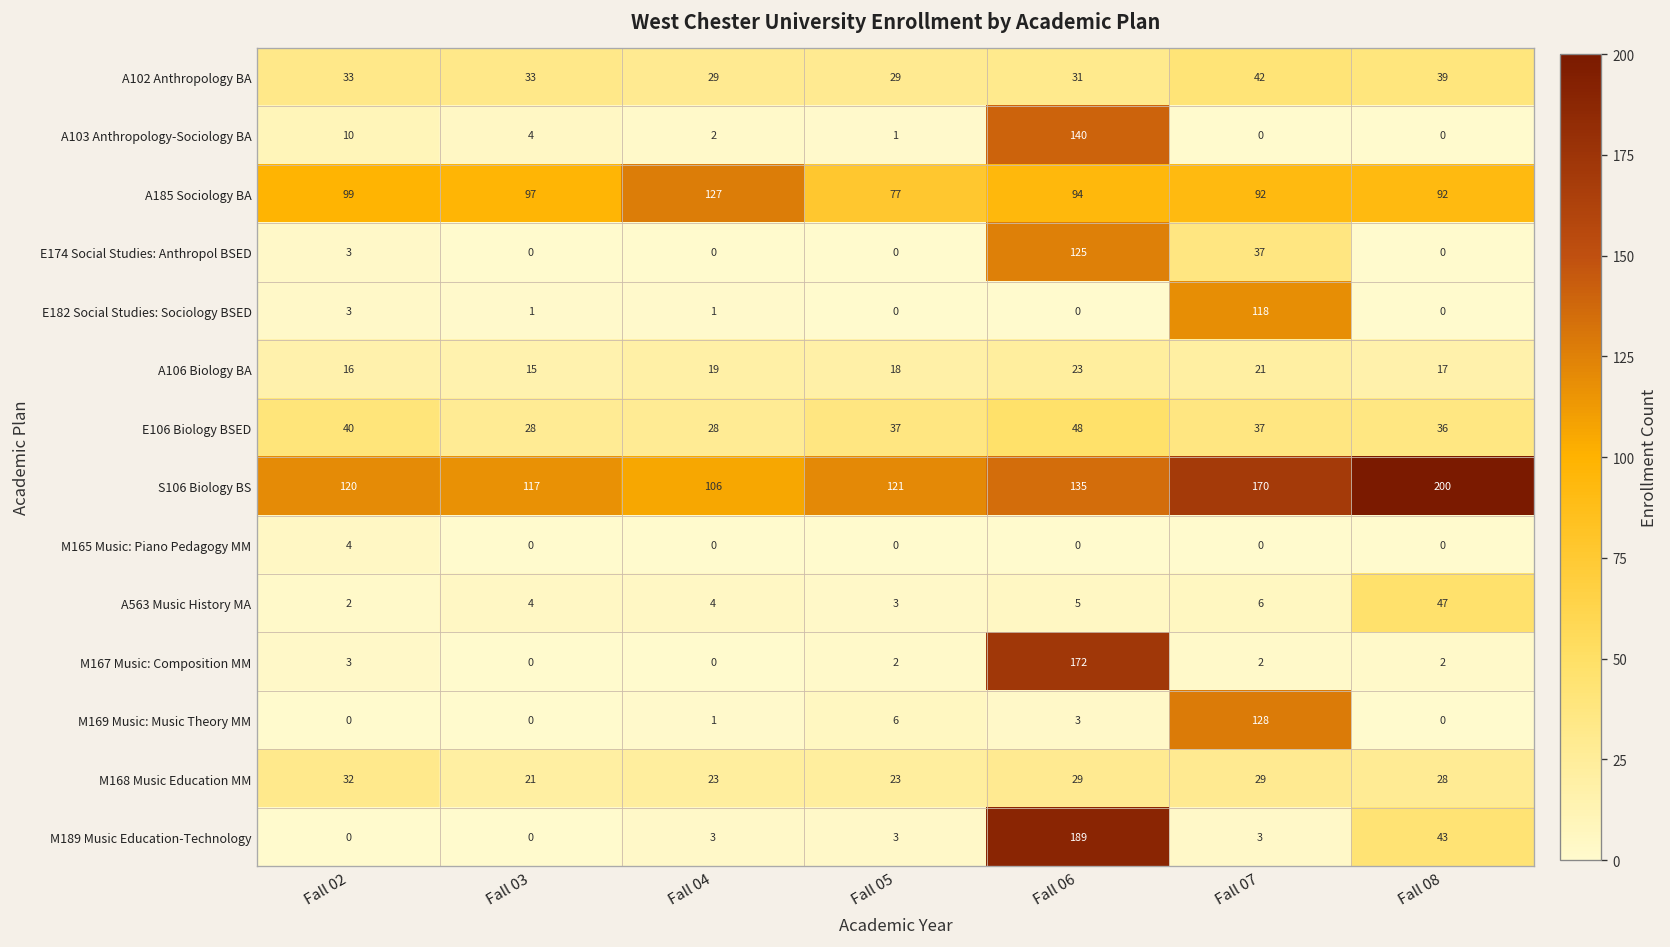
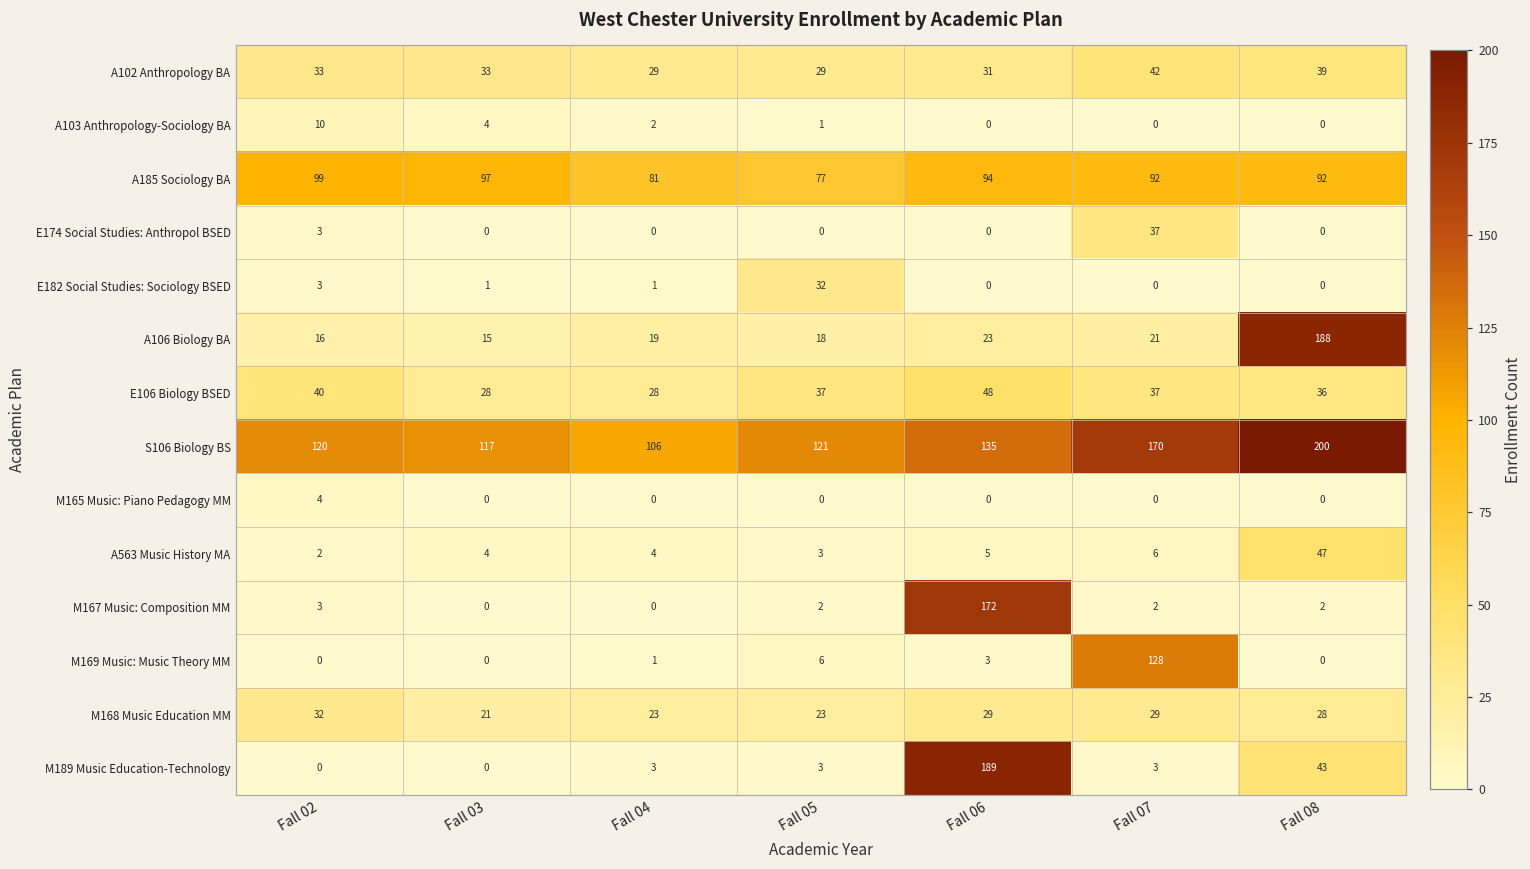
  {
    "A102 Anthropology BA": {
      "Fall 02": 33,
      "Fall 03": 33,
      "Fall 04": 29,
      "Fall 05": 29,
      "Fall 06": 31,
      "Fall 07": 42,
      "Fall 08": 39
    },
    "A103 Anthropology-Sociology BA": {
      "Fall 02": 10,
      "Fall 03": 4,
      "Fall 04": 2,
      "Fall 05": 1,
-     "Fall 06": 140,
+     "Fall 06": 0,
      "Fall 07": 0,
      "Fall 08": 0
    },
    "A185 Sociology BA": {
      "Fall 02": 99,
      "Fall 03": 97,
-     "Fall 04": 127,
+     "Fall 04": 81,
      "Fall 05": 77,
      "Fall 06": 94,
      "Fall 07": 92,
      "Fall 08": 92
    },
    "E174 Social Studies: Anthropol BSED": {
      "Fall 02": 3,
      "Fall 03": 0,
      "Fall 04": 0,
      "Fall 05": 0,
-     "Fall 06": 125,
+     "Fall 06": 0,
      "Fall 07": 37,
      "Fall 08": 0
    },
    "E182 Social Studies: Sociology BSED": {
      "Fall 02": 3,
      "Fall 03": 1,
      "Fall 04": 1,
-     "Fall 05": 0,
+     "Fall 05": 32,
      "Fall 06": 0,
-     "Fall 07": 118,
+     "Fall 07": 0,
      "Fall 08": 0
    },
    "A106 Biology BA": {
      "Fall 02": 16,
      "Fall 03": 15,
      "Fall 04": 19,
      "Fall 05": 18,
      "Fall 06": 23,
      "Fall 07": 21,
-     "Fall 08": 17
+     "Fall 08": 188
    },
    "E106 Biology BSED": {
      "Fall 02": 40,
      "Fall 03": 28,
      "Fall 04": 28,
      "Fall 05": 37,
      "Fall 06": 48,
      "Fall 07": 37,
      "Fall 08": 36
    },
    "S106 Biology BS": {
      "Fall 02": 120,
      "Fall 03": 117,
      "Fall 04": 106,
      "Fall 05": 121,
      "Fall 06": 135,
      "Fall 07": 170,
      "Fall 08": 200
    },
    "M165 Music: Piano Pedagogy MM": {
      "Fall 02": 4,
      "Fall 03": 0,
      "Fall 04": 0,
      "Fall 05": 0,
      "Fall 06": 0,
      "Fall 07": 0,
      "Fall 08": 0
    },
    "A563 Music History MA": {
      "Fall 02": 2,
      "Fall 03": 4,
      "Fall 04": 4,
      "Fall 05": 3,
      "Fall 06": 5,
      "Fall 07": 6,
      "Fall 08": 47
    },
    "M167 Music: Composition MM": {
      "Fall 02": 3,
      "Fall 03": 0,
      "Fall 04": 0,
      "Fall 05": 2,
      "Fall 06": 172,
      "Fall 07": 2,
      "Fall 08": 2
    },
    "M169 Music: Music Theory MM": {
      "Fall 02": 0,
      "Fall 03": 0,
      "Fall 04": 1,
      "Fall 05": 6,
      "Fall 06": 3,
      "Fall 07": 128,
      "Fall 08": 0
    },
    "M168 Music Education MM": {
      "Fall 02": 32,
      "Fall 03": 21,
      "Fall 04": 23,
      "Fall 05": 23,
      "Fall 06": 29,
      "Fall 07": 29,
      "Fall 08": 28
    },
    "M189 Music Education-Technology": {
      "Fall 02": 0,
      "Fall 03": 0,
      "Fall 04": 3,
      "Fall 05": 3,
      "Fall 06": 189,
      "Fall 07": 3,
      "Fall 08": 43
    }
  }
